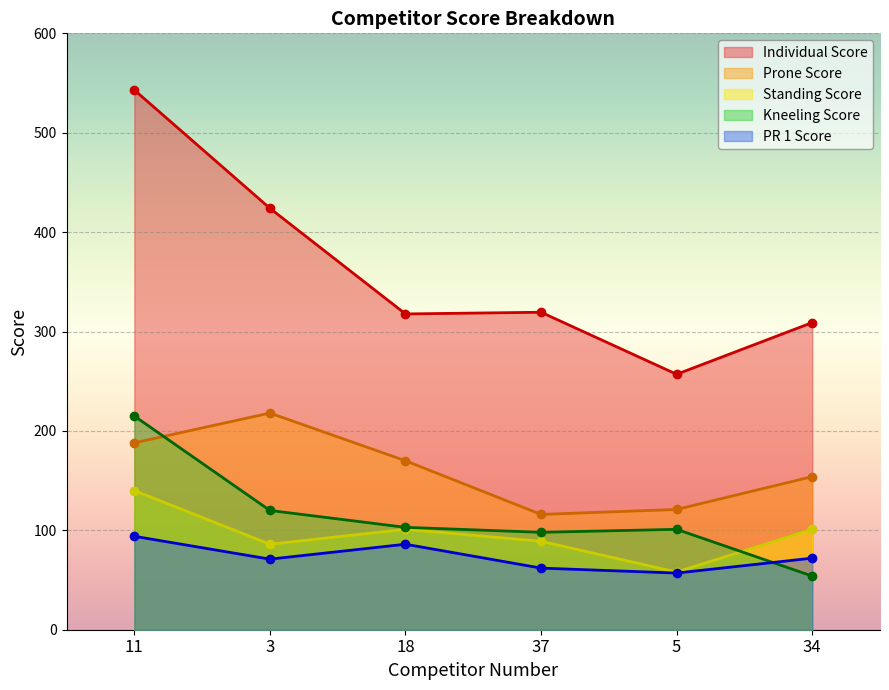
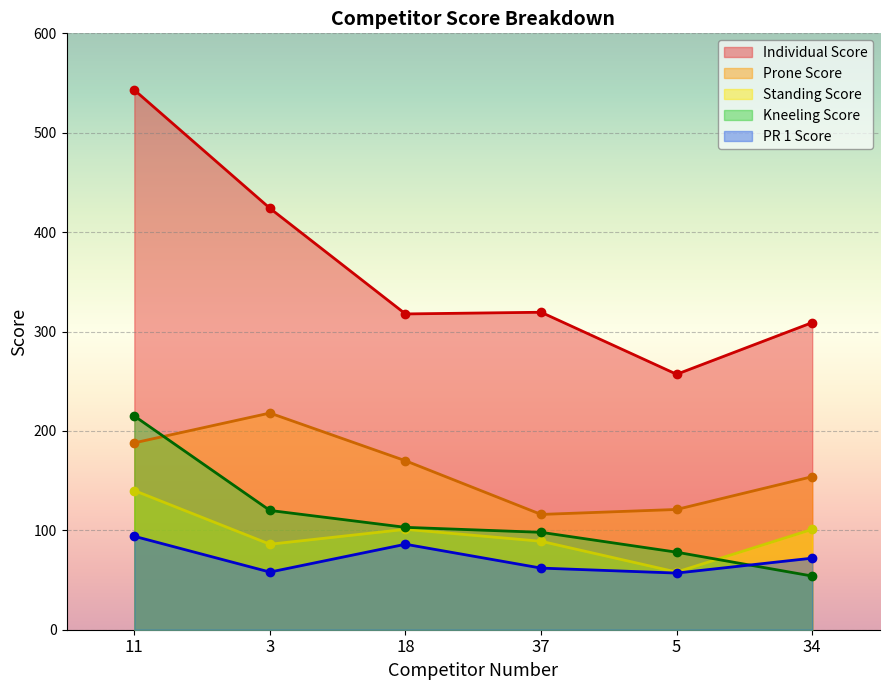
  {
    "Individual Score": {
      "11": 540,
      "3": 420,
      "18": 320,
      "37": 320,
      "5": 260,
      "34": 310
    },
    "Kneeling Score": {
      "11": 220,
      "3": 120,
      "37": 100,
-     "5": 100,
+     "5": 80,
      "34": 50
    },
    "PR 1 Score": {
      "11": 90,
-     "3": 70,
+     "3": 60,
      "18": 90,
      "37": 60,
      "34": 70
    }
  }
